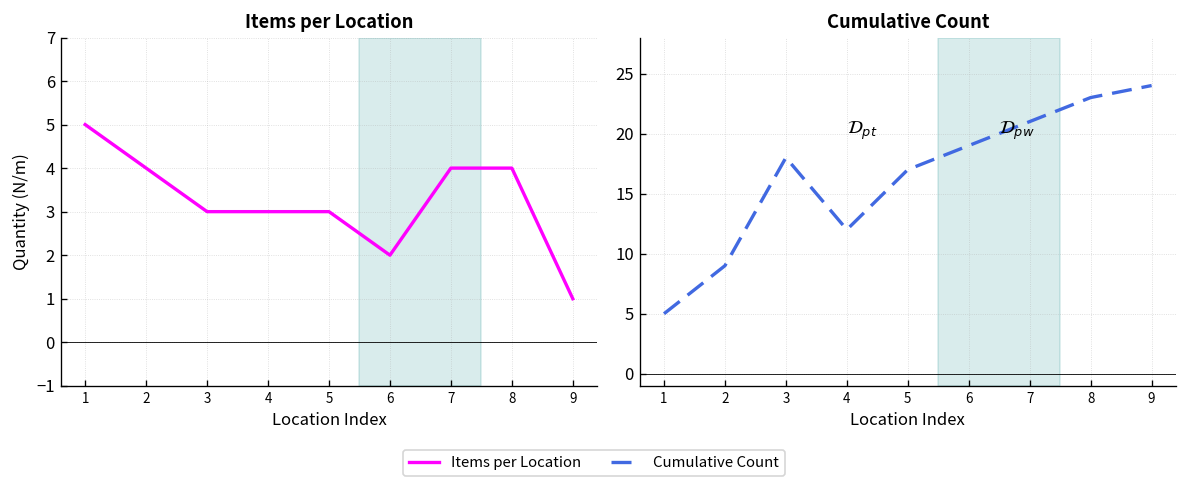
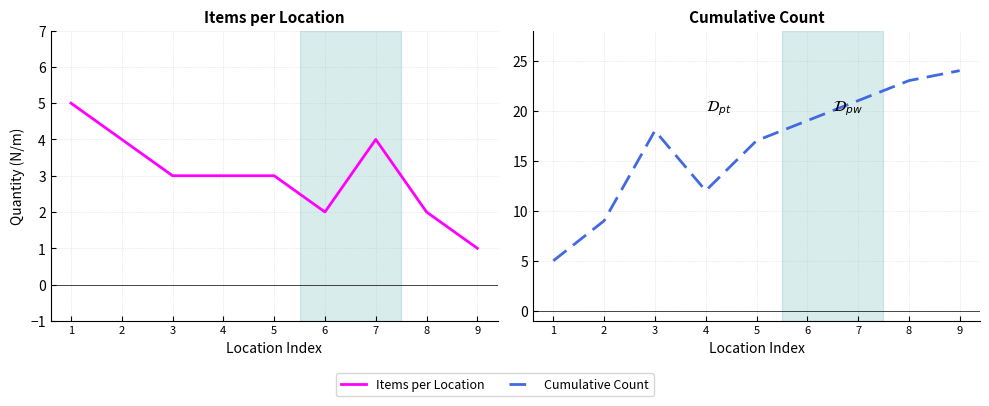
  {
    "Items per Location": {
      "1": 5,
      "2": 4,
      "3": 3,
      "4": 3,
      "5": 3,
      "6": 2,
      "7": 4,
-     "8": 4,
+     "8": 2,
      "9": 1
    },
    "Cumulative Count": {
      "1": 5.0,
      "2": 9.0,
      "3": 18.0,
      "4": 12.0,
      "5": 17.0,
      "6": 19.0,
      "7": 21.0,
      "8": 23.0,
      "9": 24.0
    }
  }
